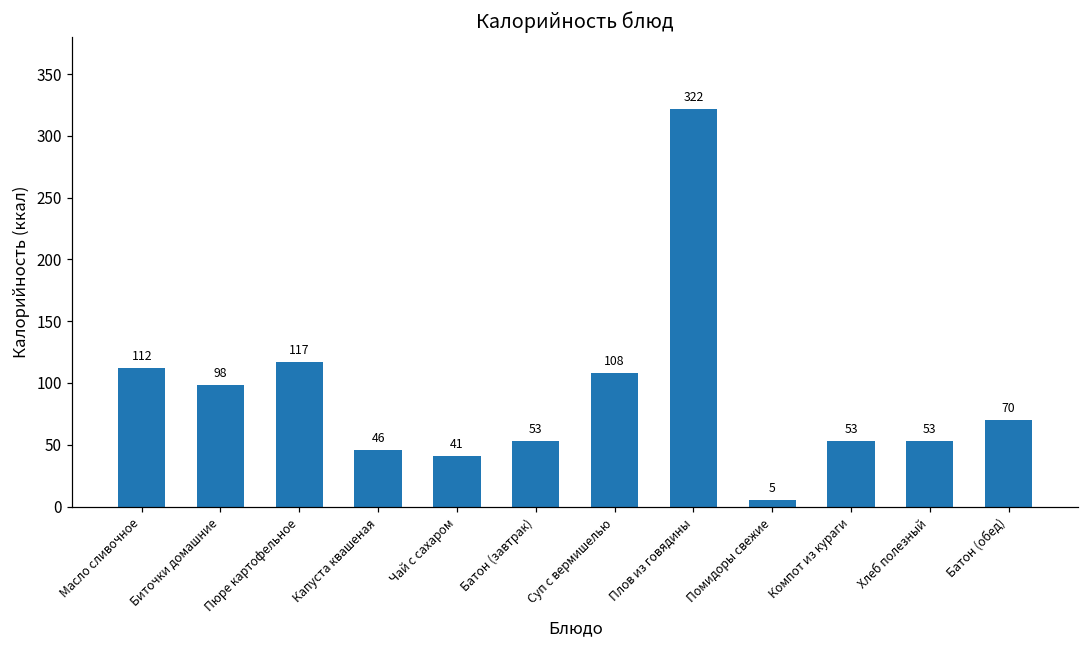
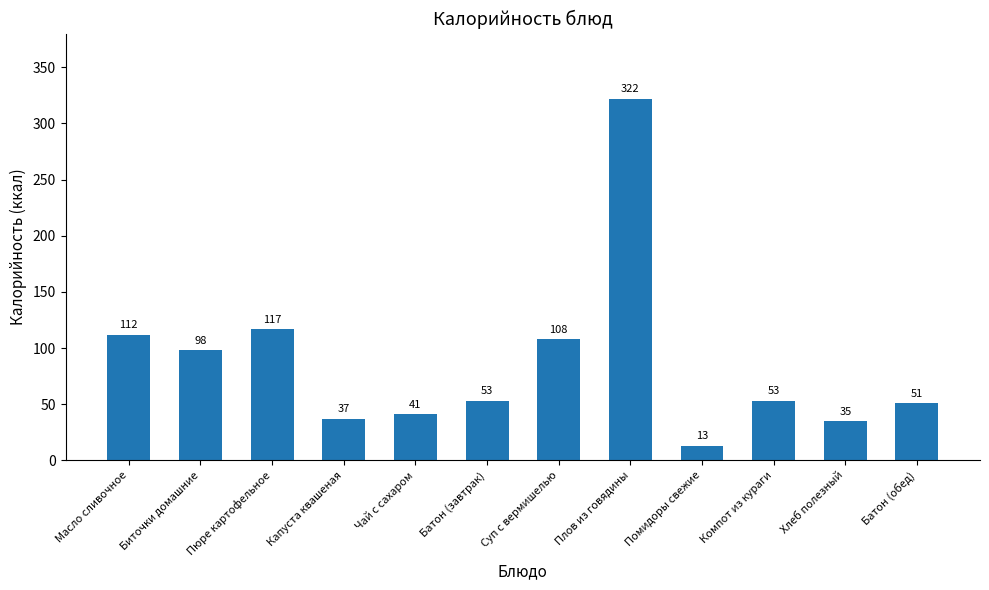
  {
    "Масло сливочное": 112,
    "Биточки домашние": 98,
    "Пюре картофельное": 117,
-   "Капуста квашеная": 46,
+   "Капуста квашеная": 37,
    "Чай с сахаром": 41,
    "Батон (завтрак)": 53,
    "Суп с вермишелью": 108,
    "Плов из говядины": 322,
-   "Помидоры свежие": 5,
+   "Помидоры свежие": 13,
    "Компот из кураги": 53,
-   "Хлеб полезный": 53,
-   "Батон (обед)": 70
+   "Хлеб полезный": 35,
+   "Батон (обед)": 51
  }
